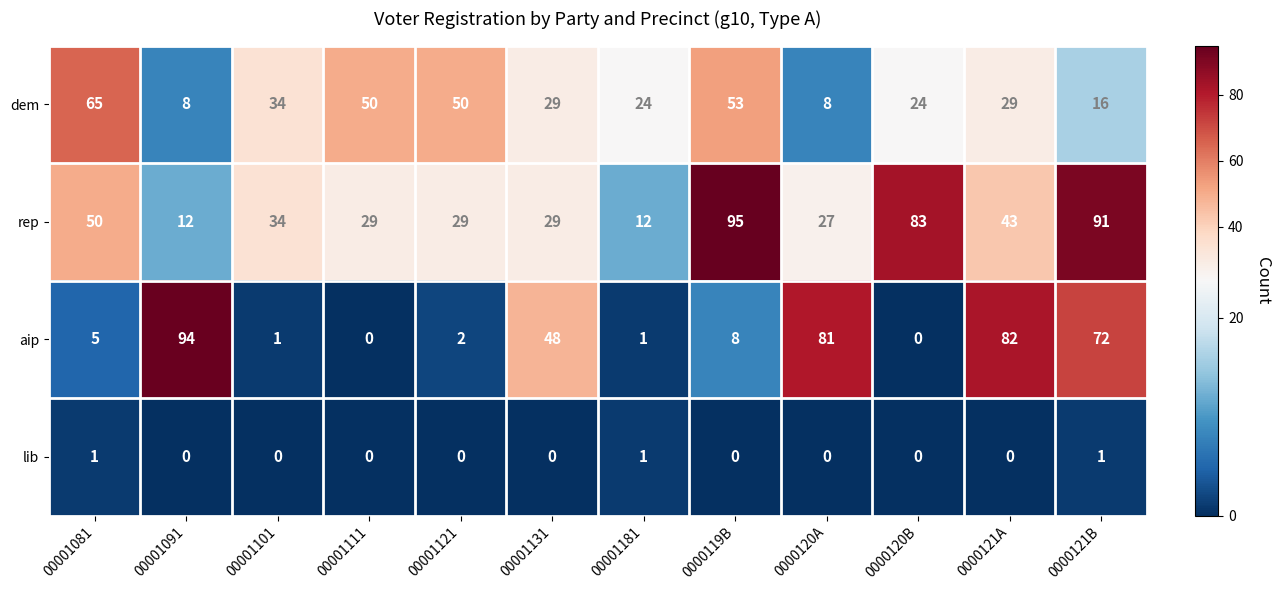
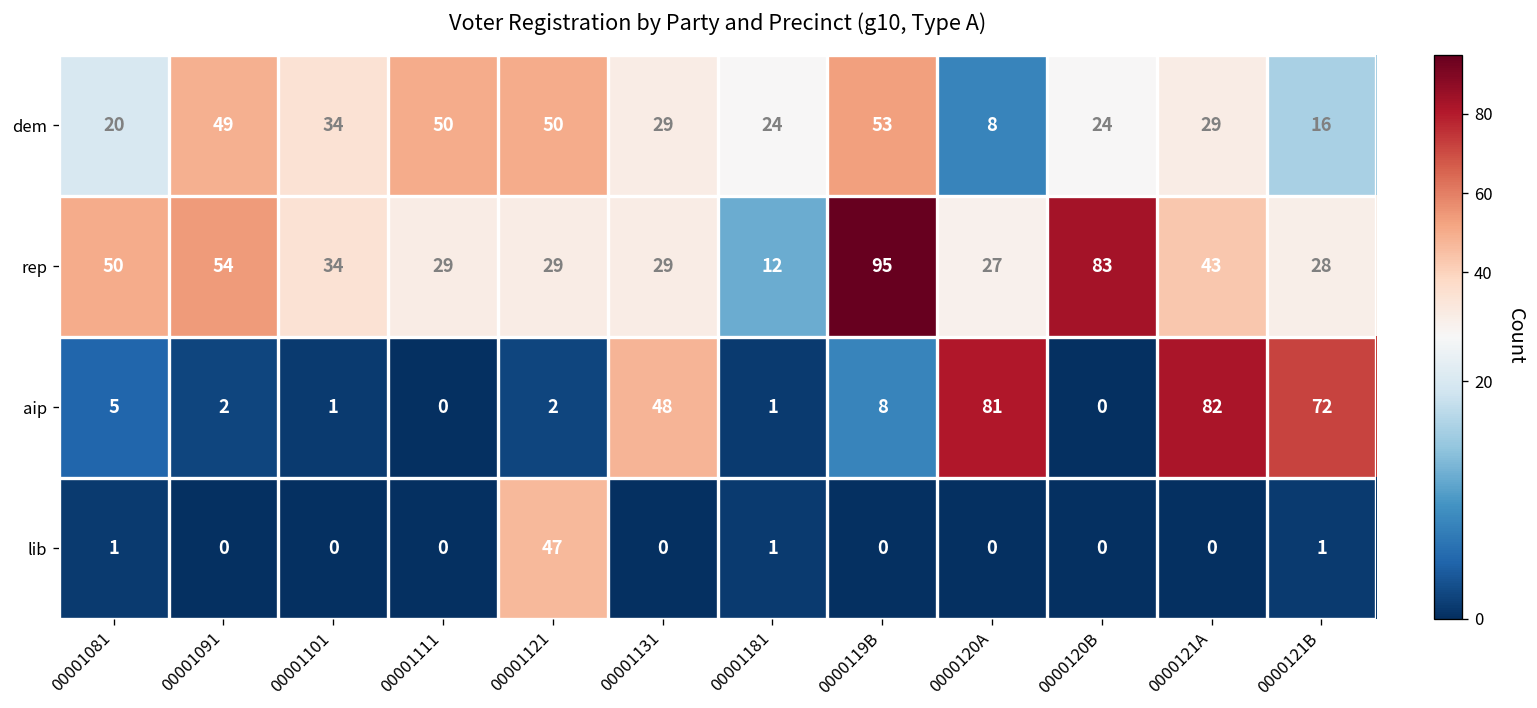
  {
    "dem": {
-     "00001081": 65,
-     "00001091": 8,
+     "00001081": 20,
+     "00001091": 49,
      "00001101": 34,
      "00001111": 50,
      "00001121": 50,
      "00001131": 29,
      "00001181": 24,
      "0000119B": 53,
      "0000120A": 8,
      "0000120B": 24,
      "0000121A": 29,
      "0000121B": 16
    },
    "rep": {
      "00001081": 50,
-     "00001091": 12,
+     "00001091": 54,
      "00001101": 34,
      "00001111": 29,
      "00001121": 29,
      "00001131": 29,
      "00001181": 12,
      "0000119B": 95,
      "0000120A": 27,
      "0000120B": 83,
      "0000121A": 43,
-     "0000121B": 91
+     "0000121B": 28
    },
    "aip": {
      "00001081": 5,
-     "00001091": 94,
+     "00001091": 2,
      "00001101": 1,
      "00001111": 0,
      "00001121": 2,
      "00001131": 48,
      "00001181": 1,
      "0000119B": 8,
      "0000120A": 81,
      "0000120B": 0,
      "0000121A": 82,
      "0000121B": 72
    },
    "lib": {
      "00001081": 1,
      "00001091": 0,
      "00001101": 0,
      "00001111": 0,
-     "00001121": 0,
+     "00001121": 47,
      "00001131": 0,
      "00001181": 1,
      "0000119B": 0,
      "0000120A": 0,
      "0000120B": 0,
      "0000121A": 0,
      "0000121B": 1
    }
  }
